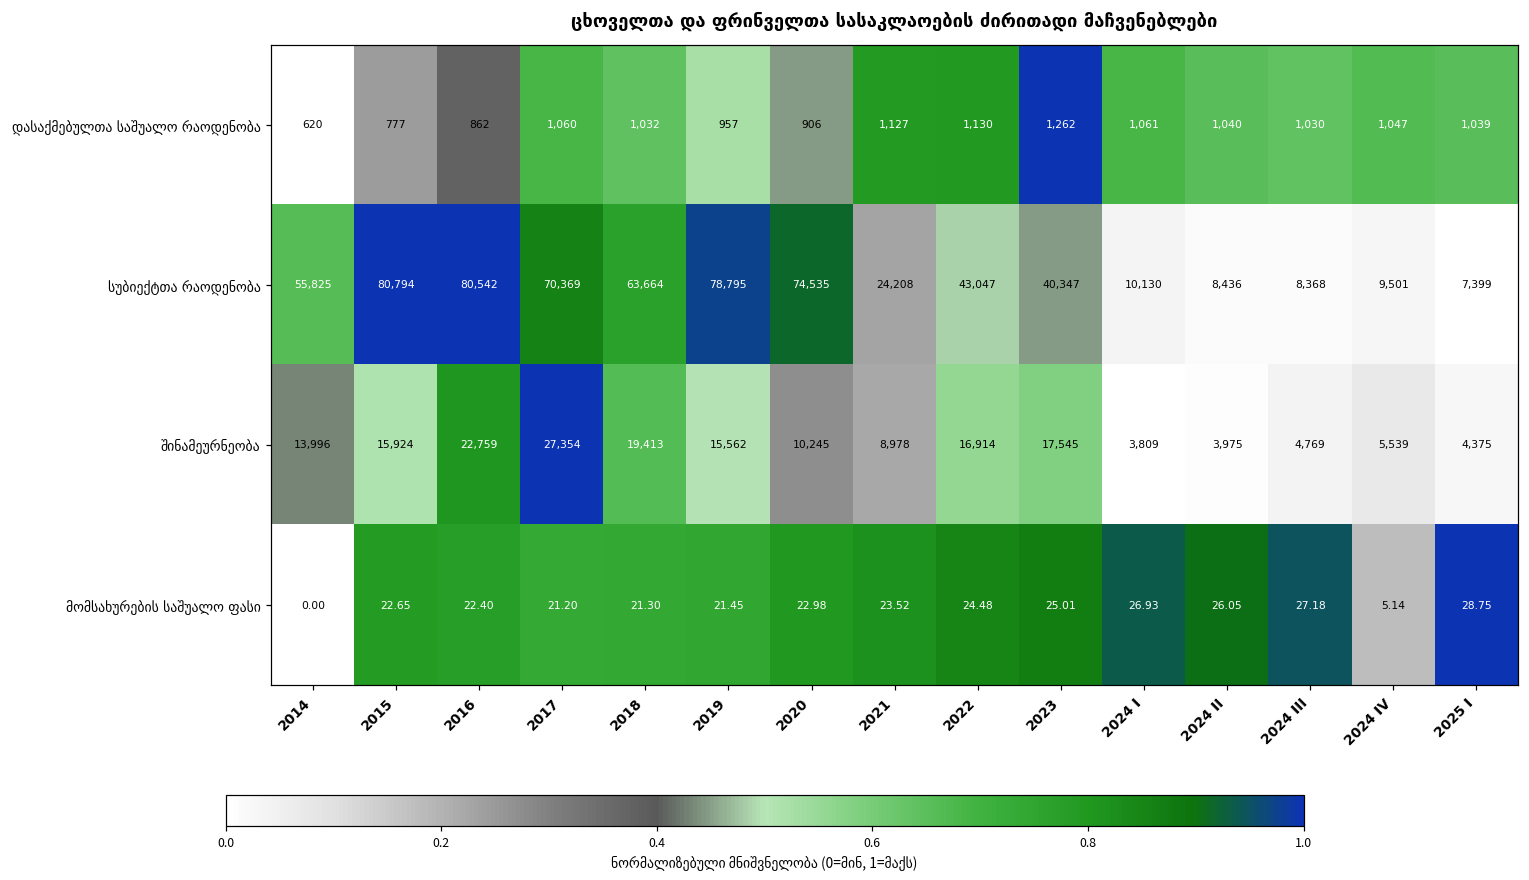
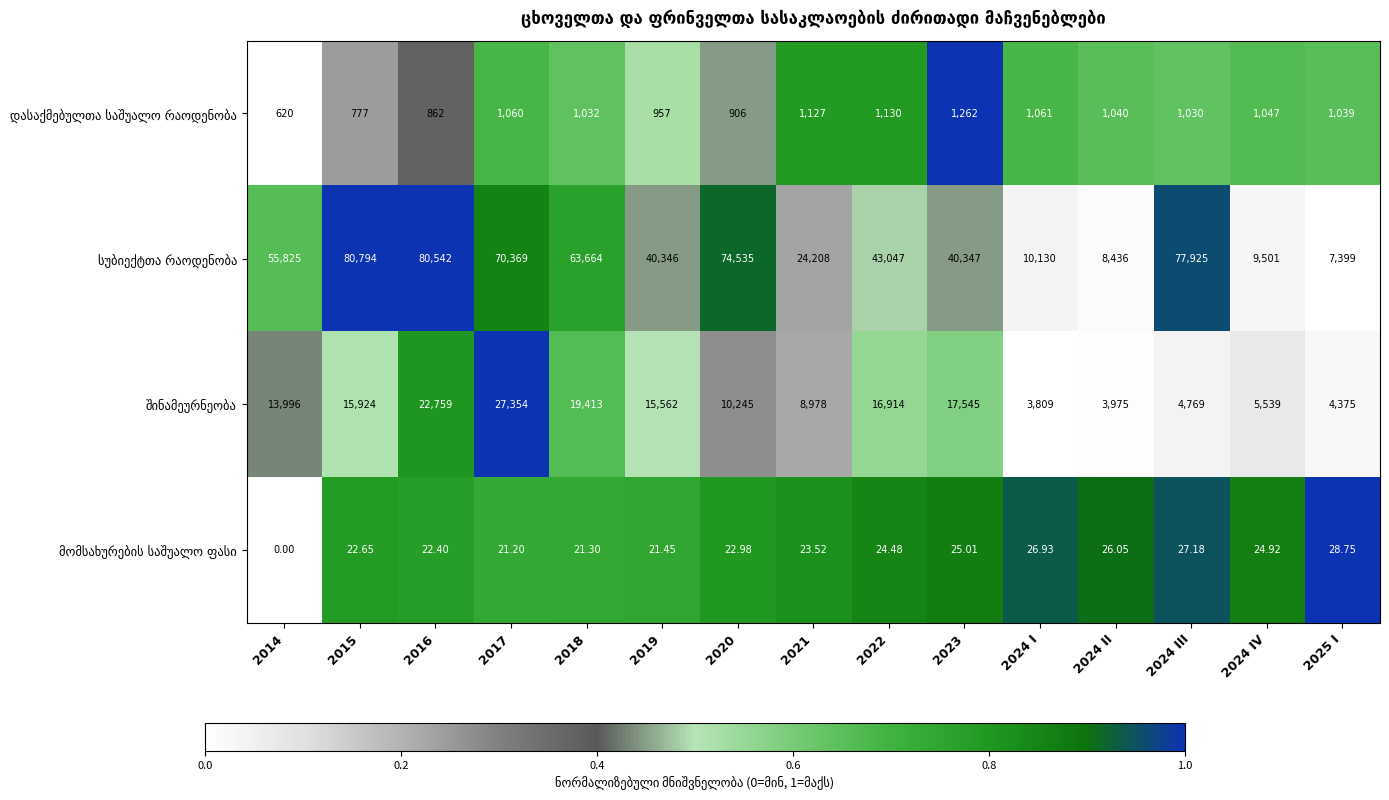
  {
    "დასაქმებულთა საშუალო რაოდენობა": {
      "2014": "620",
      "2015": "777",
      "2016": "862",
      "2017": "1,060",
      "2018": "1,032",
      "2019": "957",
      "2020": "906",
      "2021": "1,127",
      "2022": "1,130",
      "2023": "1,262",
      "2024 I": "1,061",
      "2024 II": "1,040",
      "2024 III": "1,030",
      "2024 IV": "1,047",
      "2025 I": "1,039"
    },
    "სუბიექტთა რაოდენობა": {
      "2014": "55,825",
      "2015": "80,794",
      "2016": "80,542",
      "2017": "70,369",
      "2018": "63,664",
-     "2019": "78,795",
+     "2019": "40,346",
      "2020": "74,535",
      "2021": "24,208",
      "2022": "43,047",
      "2023": "40,347",
      "2024 I": "10,130",
      "2024 II": "8,436",
-     "2024 III": "8,368",
+     "2024 III": "77,925",
      "2024 IV": "9,501",
      "2025 I": "7,399"
    },
    "შინამეურნეობა": {
      "2014": "13,996",
      "2015": "15,924",
      "2016": "22,759",
      "2017": "27,354",
      "2018": "19,413",
      "2019": "15,562",
      "2020": "10,245",
      "2021": "8,978",
      "2022": "16,914",
      "2023": "17,545",
      "2024 I": "3,809",
      "2024 II": "3,975",
      "2024 III": "4,769",
      "2024 IV": "5,539",
      "2025 I": "4,375"
    },
    "მომსახურების საშუალო ფასი": {
      "2014": "0.00",
      "2015": "22.65",
      "2016": "22.40",
      "2017": "21.20",
      "2018": "21.30",
      "2019": "21.45",
      "2020": "22.98",
      "2021": "23.52",
      "2022": "24.48",
      "2023": "25.01",
      "2024 I": "26.93",
      "2024 II": "26.05",
      "2024 III": "27.18",
-     "2024 IV": "5.14",
+     "2024 IV": "24.92",
      "2025 I": "28.75"
    }
  }
